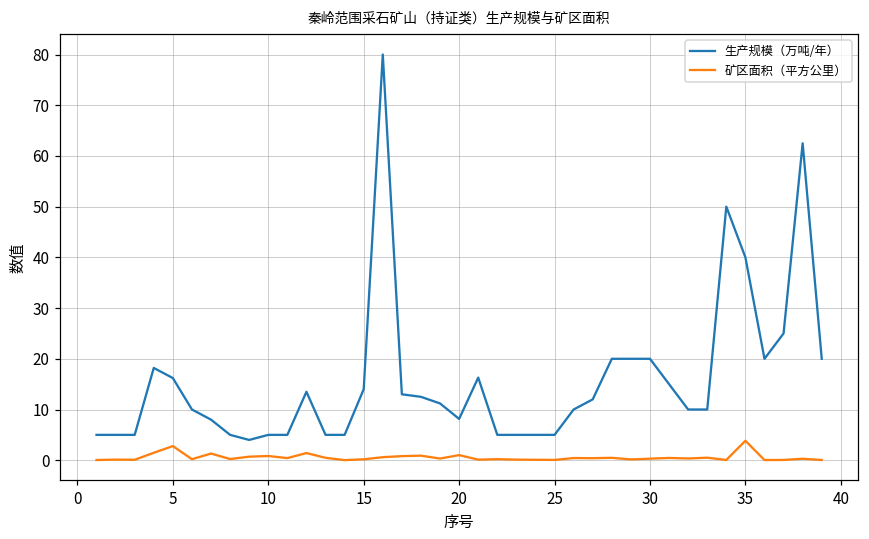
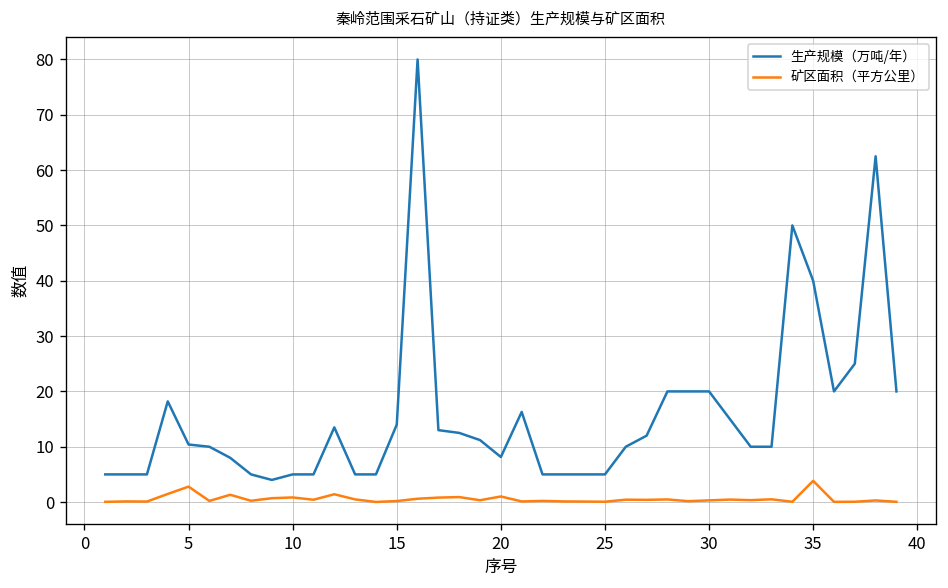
  {
    "生产规模（万吨/年）": {
-     "5": 16,
+     "5": 10,
      "10": 5,
      "15": 14,
      "20": 8,
      "25": 5,
      "30": 20,
      "35": 40
    },
    "矿区面积（平方公里）": {
      "5": 3,
      "10": 1,
      "15": 0,
      "20": 1,
      "25": 0,
      "30": 0,
      "35": 4
    }
  }
